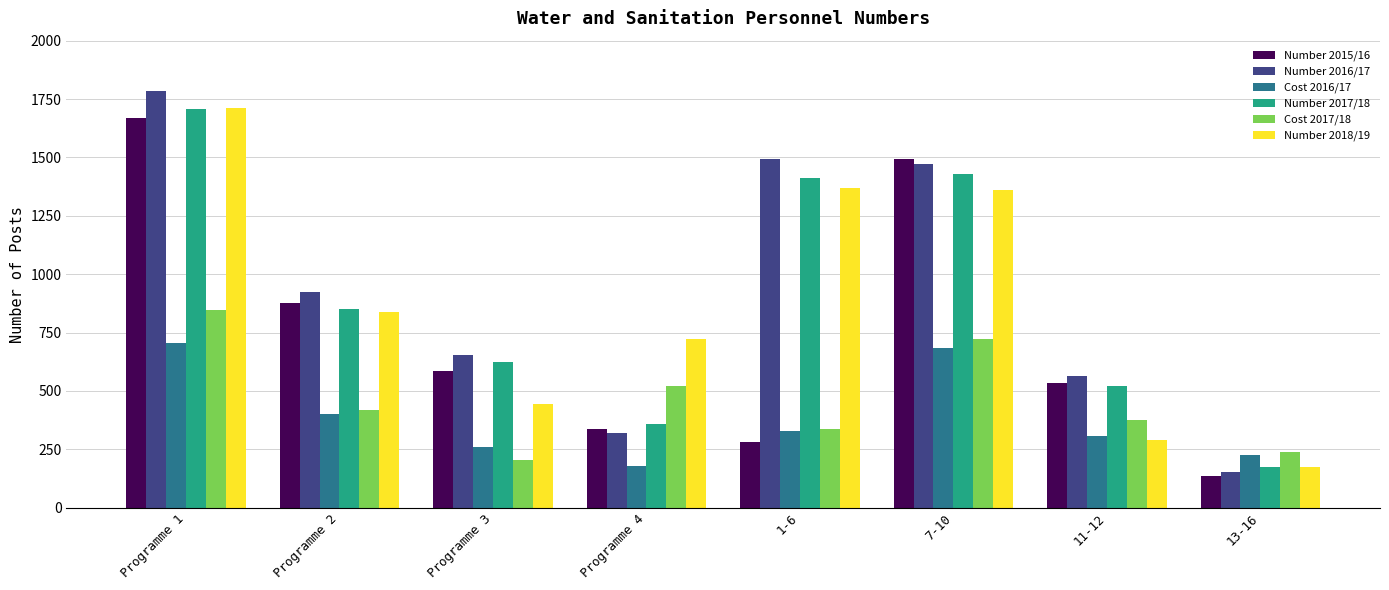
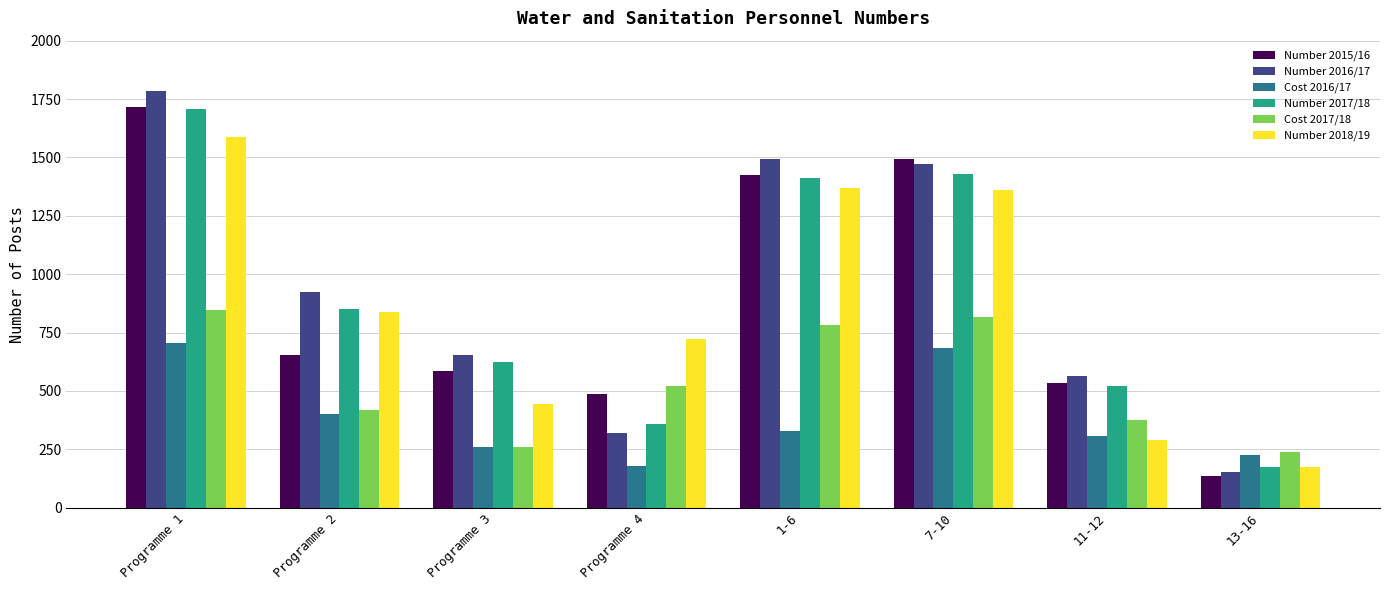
  {
    "Number 2015/16": {
-     "Programme 1": 1670,
-     "Programme 2": 880,
+     "Programme 1": 1720,
+     "Programme 2": 650,
      "Programme 3": 580,
-     "Programme 4": 340,
-     "1-6": 280,
+     "Programme 4": 490,
+     "1-6": 1430,
      "7-10": 1500,
      "11-12": 540,
      "13-16": 140
    },
    "Cost 2017/18": {
      "Programme 1": 850,
      "Programme 2": 420,
-     "Programme 3": 200,
+     "Programme 3": 260,
      "Programme 4": 520,
-     "1-6": 340,
-     "7-10": 720,
+     "1-6": 780,
+     "7-10": 820,
      "11-12": 370,
      "13-16": 240
    },
    "Number 2018/19": {
-     "Programme 1": 1710,
+     "Programme 1": 1590,
      "Programme 2": 840,
      "Programme 3": 440,
      "Programme 4": 720,
      "1-6": 1370,
      "7-10": 1360,
      "11-12": 290,
      "13-16": 170
    }
  }
